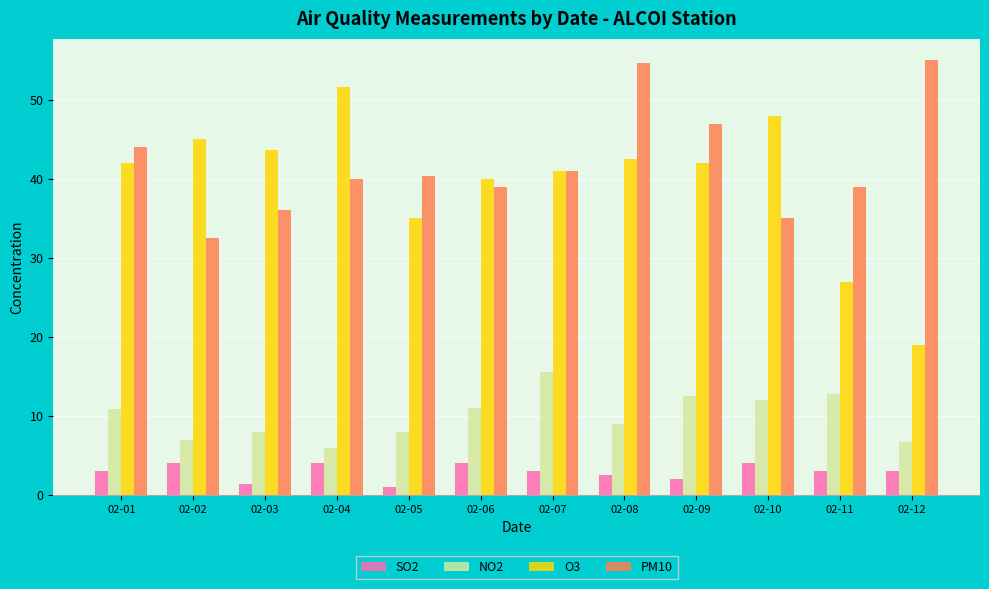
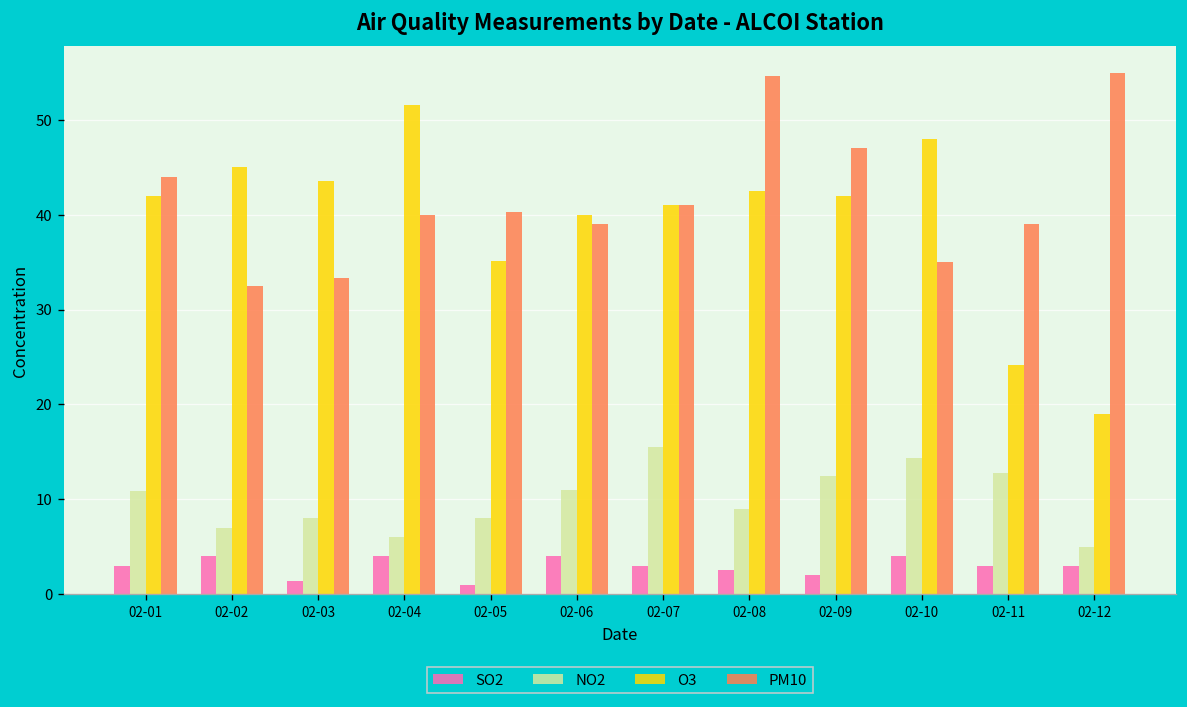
  {
    "SO2": {
      "02-01": 3,
      "02-02": 4,
      "02-03": 1,
      "02-04": 4,
      "02-05": 1,
      "02-06": 4,
      "02-07": 3,
      "02-08": 3,
      "02-09": 2,
      "02-10": 4,
      "02-11": 3,
      "02-12": 3
    },
    "NO2": {
      "02-01": 11,
      "02-02": 7,
      "02-03": 8,
      "02-04": 6,
      "02-05": 8,
      "02-06": 11,
      "02-07": 16,
      "02-08": 9,
      "02-09": 13,
-     "02-10": 12,
+     "02-10": 14,
      "02-11": 13,
-     "02-12": 7
+     "02-12": 5
    },
    "O3": {
      "02-01": 42,
      "02-02": 45,
      "02-03": 44,
      "02-04": 52,
      "02-05": 35,
      "02-06": 40,
      "02-07": 41,
      "02-08": 43,
      "02-09": 42,
      "02-10": 48,
-     "02-11": 27,
+     "02-11": 24,
      "02-12": 19
    },
    "PM10": {
      "02-01": 44,
      "02-02": 33,
-     "02-03": 36,
+     "02-03": 33,
      "02-04": 40,
      "02-05": 40,
      "02-06": 39,
      "02-07": 41,
      "02-08": 55,
      "02-09": 47,
      "02-10": 35,
      "02-11": 39,
      "02-12": 55
    }
  }
